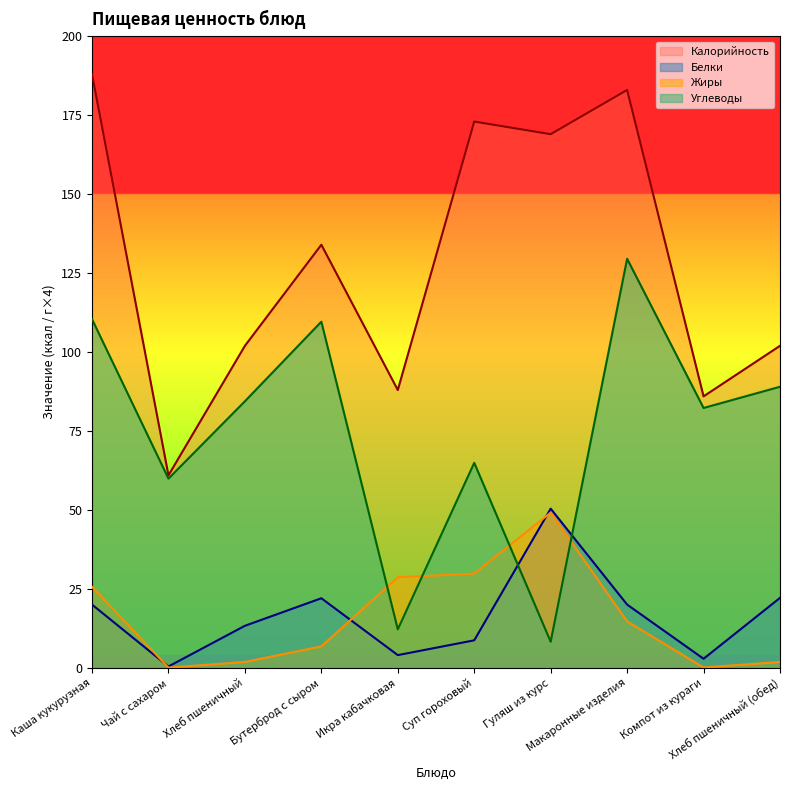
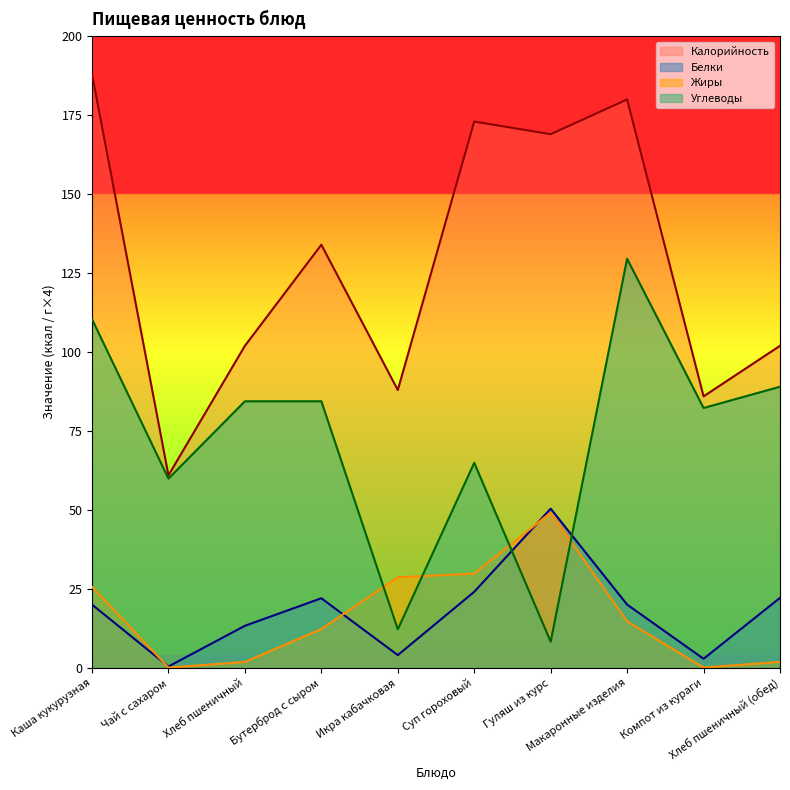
  {
    "Калорийность": {
      "Каша кукурузная": 188,
      "Чай с сахаром": 61,
      "Хлеб пшеничный": 102,
      "Бутерброд с сыром": 134,
      "Икра кабачковая": 88,
      "Суп гороховый": 173,
      "Гуляш из курс": 169,
-     "Макаронные изделия": 183,
+     "Макаронные изделия": 180,
      "Компот из кураги": 86,
      "Хлеб пшеничный (обед)": 102
    },
    "Белки": {
      "Каша кукурузная": 20,
      "Хлеб пшеничный": 13,
      "Бутерброд с сыром": 22,
      "Икра кабачковая": 4,
-     "Суп гороховый": 9,
+     "Суп гороховый": 24,
      "Гуляш из курс": 50,
      "Макаронные изделия": 20,
      "Хлеб пшеничный (обед)": 22
    },
    "Жиры": {
      "Каша кукурузная": 26,
-     "Бутерброд с сыром": 7,
+     "Бутерброд с сыром": 12,
      "Икра кабачковая": 29,
      "Суп гороховый": 30,
      "Гуляш из курс": 49,
      "Макаронные изделия": 15
    },
    "Углеводы": {
      "Каша кукурузная": 110,
      "Чай с сахаром": 60,
      "Хлеб пшеничный": 84,
-     "Бутерброд с сыром": 110,
+     "Бутерброд с сыром": 84,
      "Икра кабачковая": 12,
      "Суп гороховый": 65,
      "Гуляш из курс": 8,
      "Макаронные изделия": 130,
      "Компот из кураги": 82,
      "Хлеб пшеничный (обед)": 89
    }
  }
